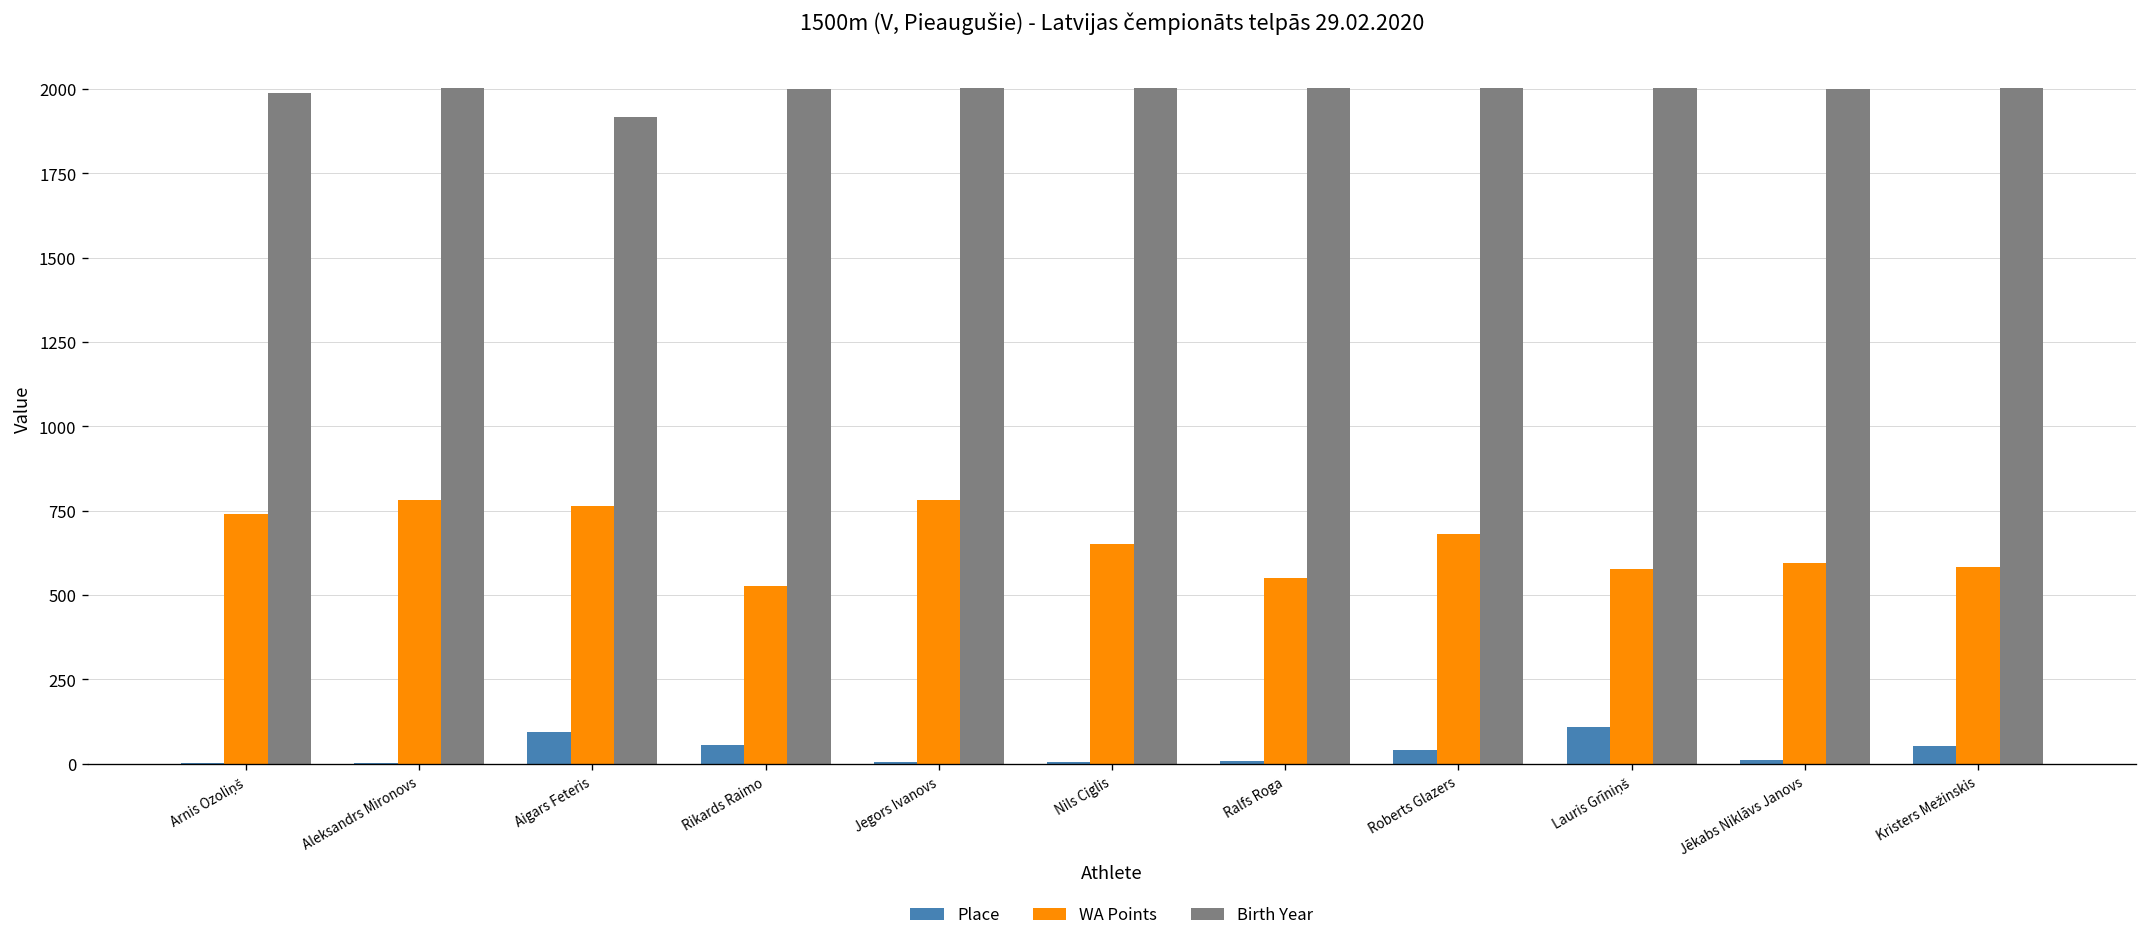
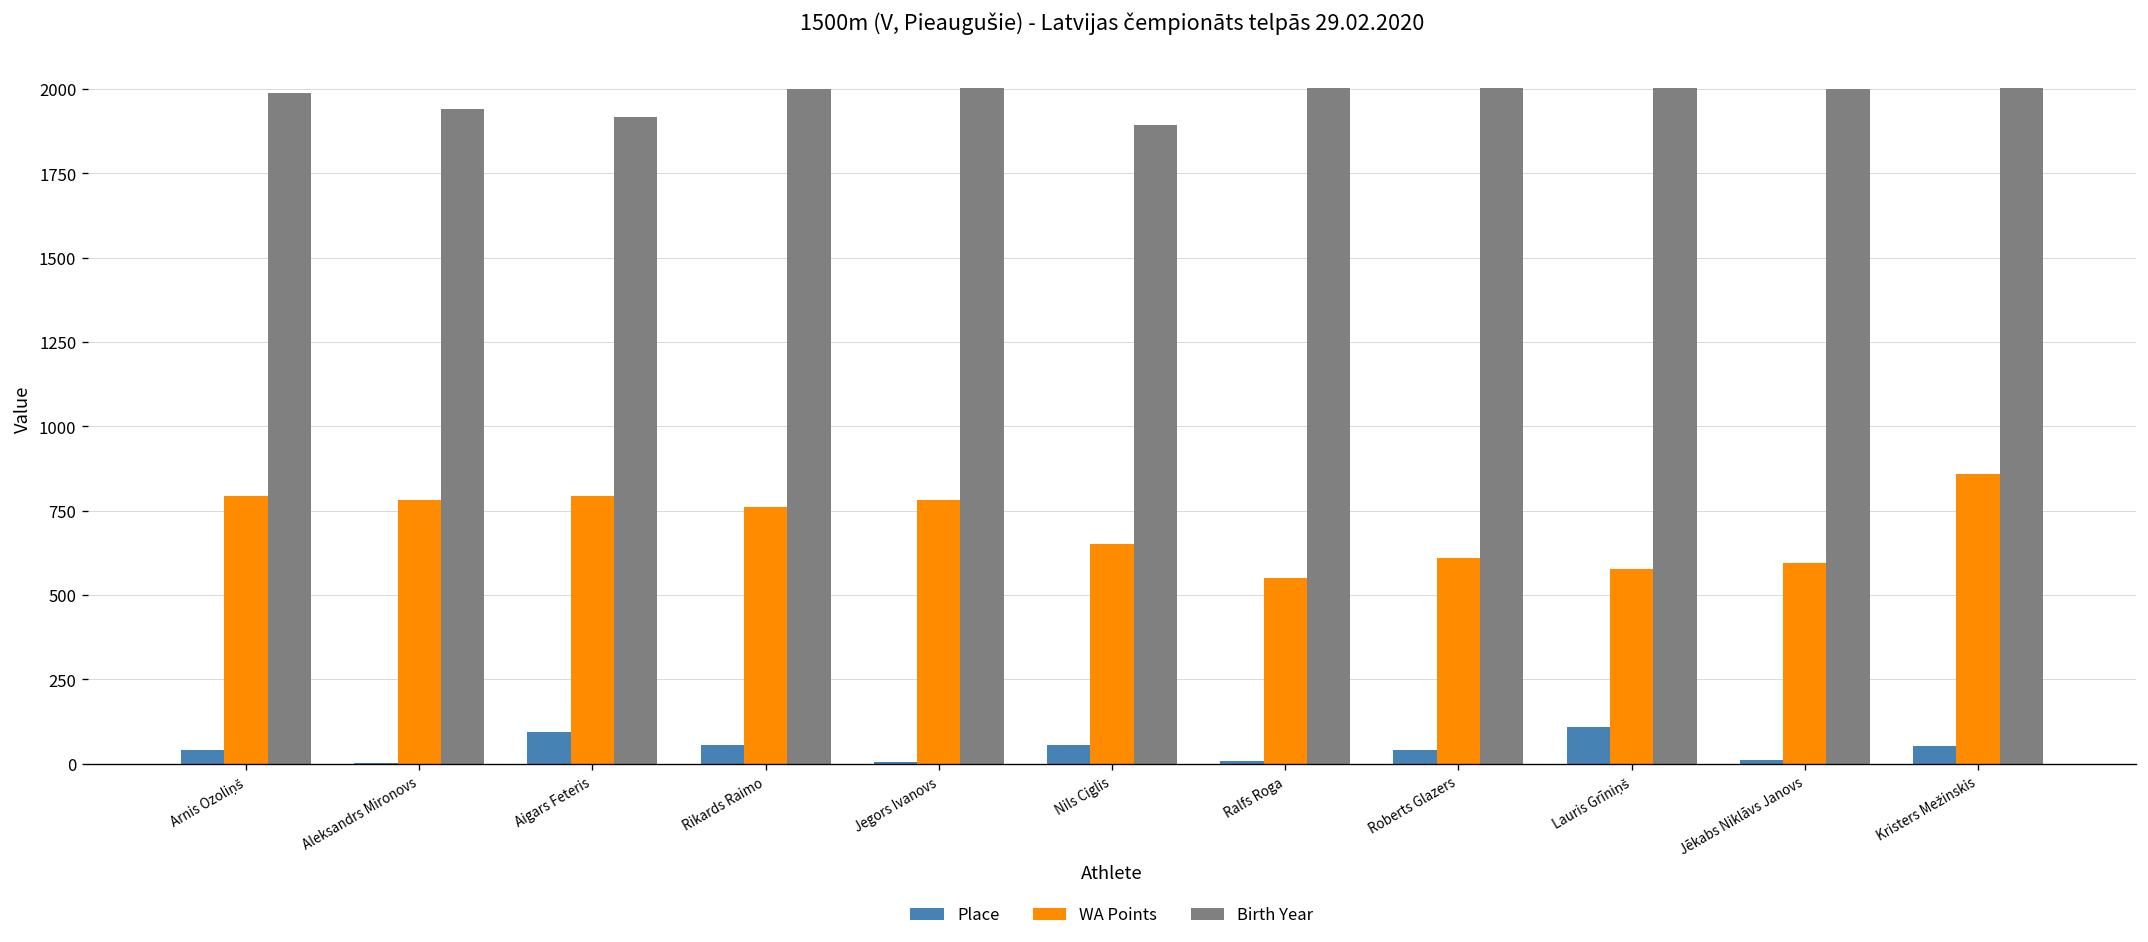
  {
    "Place": {
-     "Arnis Ozoliņš": 0,
+     "Arnis Ozoliņš": 40,
      "Aigars Feteris": 90,
      "Rikards Raimo": 60,
-     "Nils Ciglis": 10,
+     "Nils Ciglis": 60,
      "Roberts Glazers": 40,
      "Lauris Grīniņš": 110,
      "Jēkabs Niklāvs Janovs": 10,
      "Kristers Mežinskis": 50
    },
    "WA Points": {
-     "Arnis Ozoliņš": 740,
+     "Arnis Ozoliņš": 800,
      "Aleksandrs Mironovs": 780,
-     "Aigars Feteris": 760,
-     "Rikards Raimo": 530,
+     "Aigars Feteris": 790,
+     "Rikards Raimo": 760,
      "Jegors Ivanovs": 780,
      "Nils Ciglis": 650,
      "Ralfs Roga": 550,
-     "Roberts Glazers": 680,
+     "Roberts Glazers": 610,
      "Lauris Grīniņš": 580,
      "Jēkabs Niklāvs Janovs": 600,
-     "Kristers Mežinskis": 580
+     "Kristers Mežinskis": 860
    },
    "Birth Year": {
      "Arnis Ozoliņš": 1990,
-     "Aleksandrs Mironovs": 2000,
+     "Aleksandrs Mironovs": 1940,
      "Aigars Feteris": 1920,
      "Rikards Raimo": 2000,
      "Jegors Ivanovs": 2000,
-     "Nils Ciglis": 2000,
+     "Nils Ciglis": 1890,
      "Ralfs Roga": 2000,
      "Roberts Glazers": 2000,
      "Lauris Grīniņš": 2000,
      "Jēkabs Niklāvs Janovs": 2000,
      "Kristers Mežinskis": 2000
    }
  }
